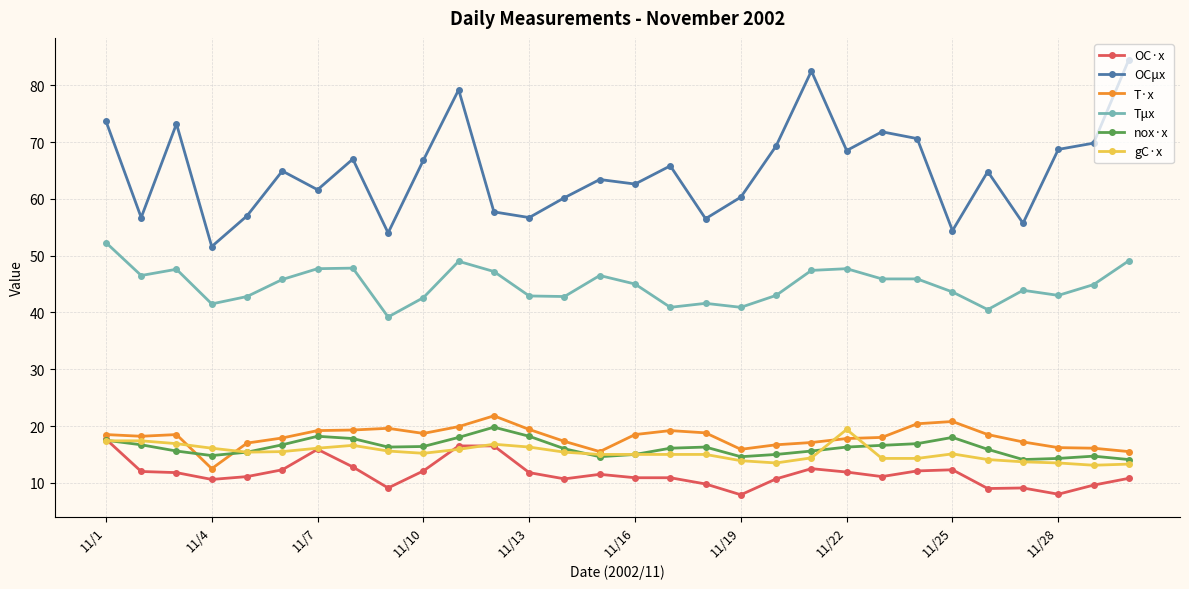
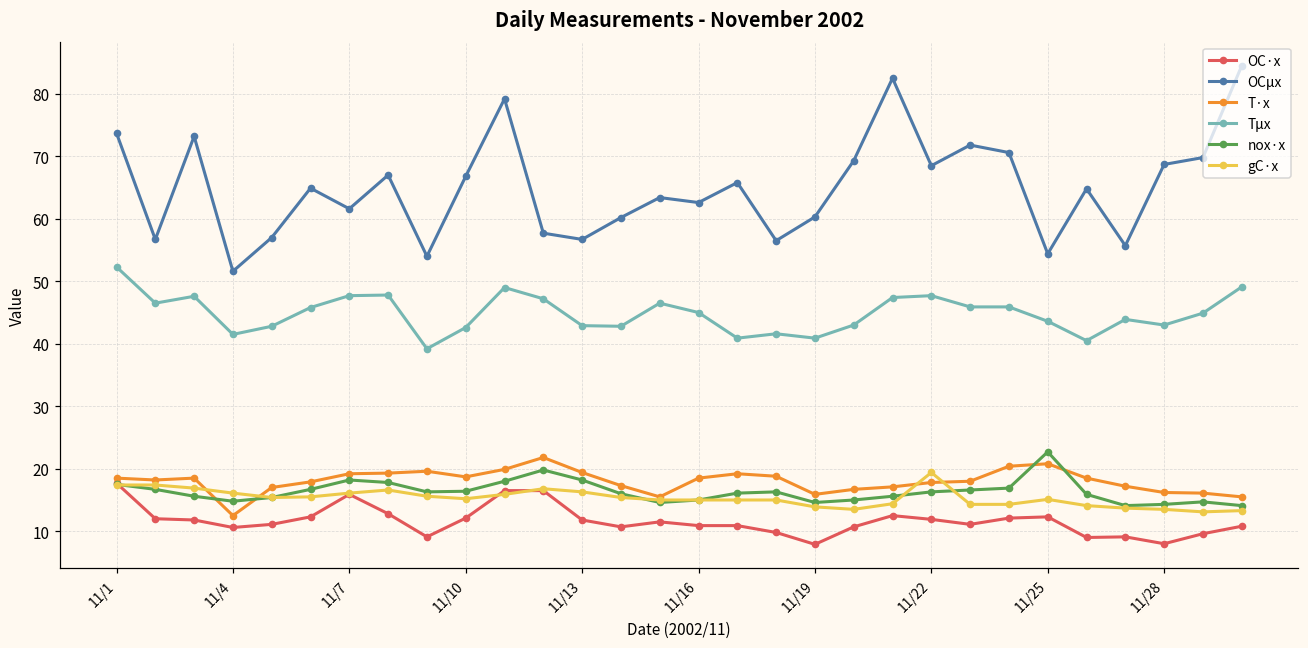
  {
    "OC·x": {
      "11/4": 11,
      "11/10": 12,
      "11/13": 12,
      "11/16": 11,
      "11/19": 8,
      "11/22": 12,
      "11/25": 12,
      "11/28": 8
    },
    "OCμx": {
      "11/1": 74,
      "11/4": 52,
      "11/7": 62,
      "11/10": 67,
      "11/13": 57,
      "11/16": 63,
      "11/19": 60,
      "11/22": 69,
      "11/25": 54,
      "11/28": 69
    },
    "Τ·x": {
      "11/1": 19,
      "11/4": 13,
      "11/7": 19,
      "11/10": 19,
      "11/13": 19,
      "11/16": 19,
      "11/19": 16,
      "11/22": 18,
      "11/25": 21,
      "11/28": 16
    },
    "Τμx": {
      "11/1": 52,
      "11/4": 42,
      "11/7": 48,
      "11/10": 43,
      "11/13": 43,
      "11/16": 45,
      "11/19": 41,
      "11/22": 48,
      "11/25": 44,
      "11/28": 43
    },
    "nox·x": {
      "11/4": 15,
      "11/7": 18,
      "11/10": 16,
      "11/13": 18,
      "11/19": 15,
      "11/22": 16,
-     "11/25": 18,
+     "11/25": 23,
      "11/28": 14
    },
    "gC·x": {
      "11/4": 16,
      "11/10": 15,
      "11/13": 16,
      "11/19": 14,
      "11/22": 19,
      "11/25": 15,
      "11/28": 14
    }
  }
